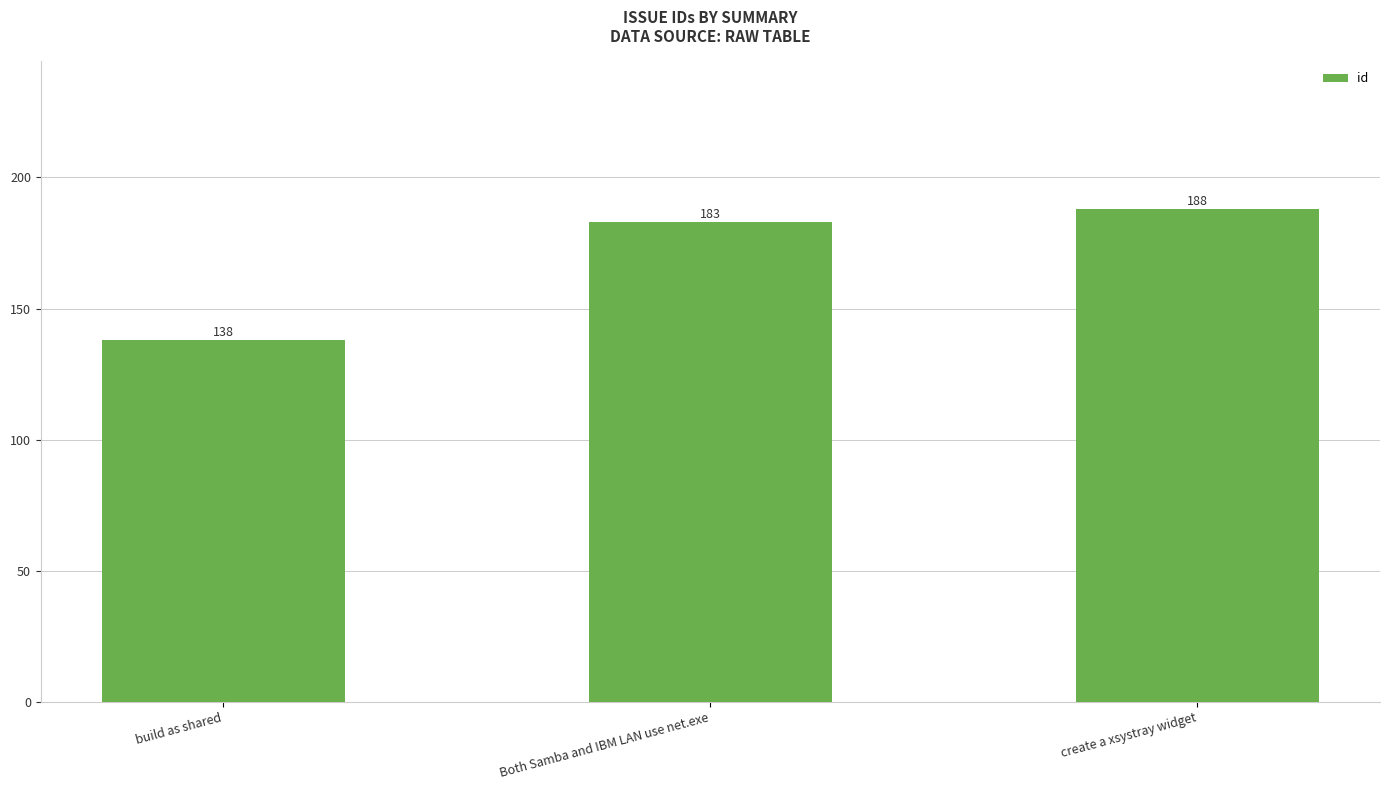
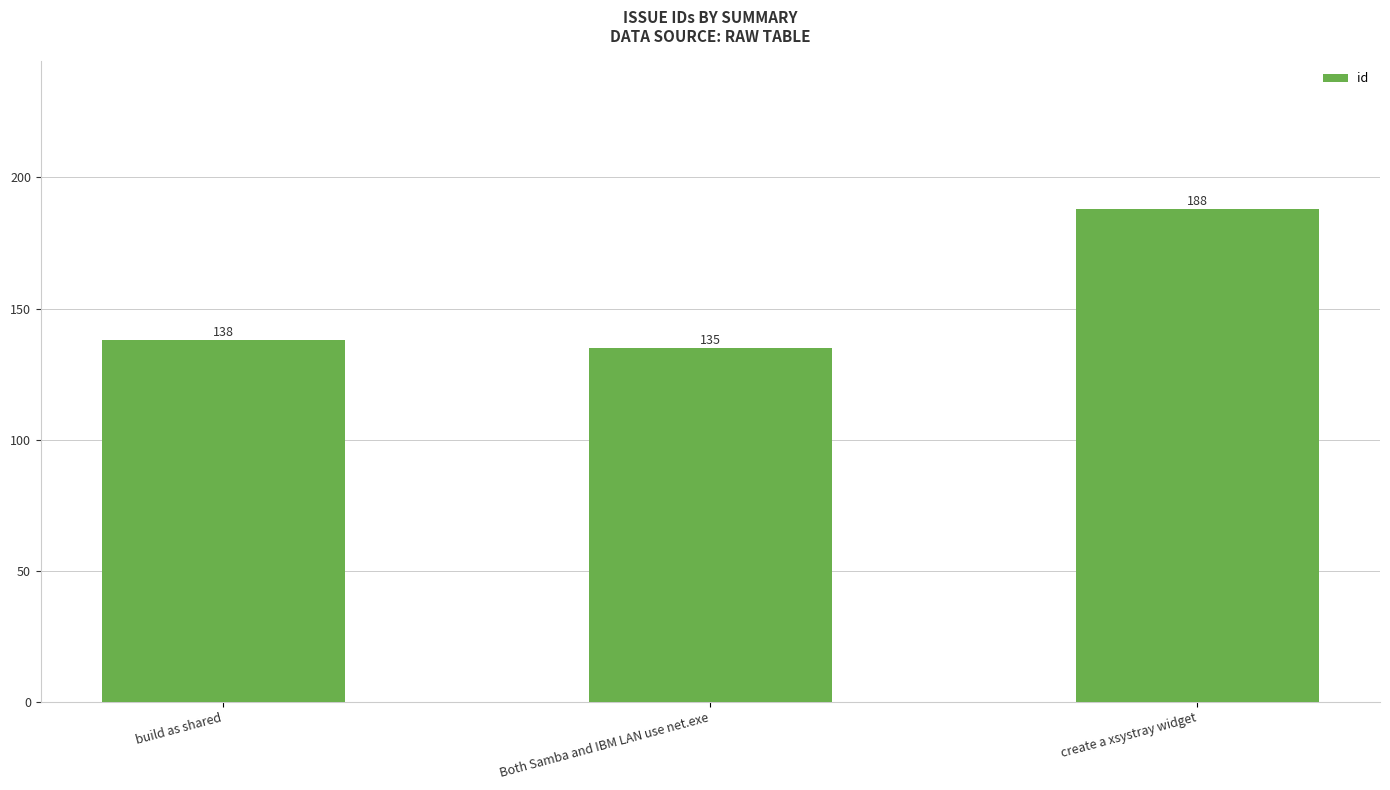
  {
    "build as shared": 138,
-   "Both Samba and IBM LAN use net.exe": 183,
+   "Both Samba and IBM LAN use net.exe": 135,
    "create a xsystray widget": 188
  }
